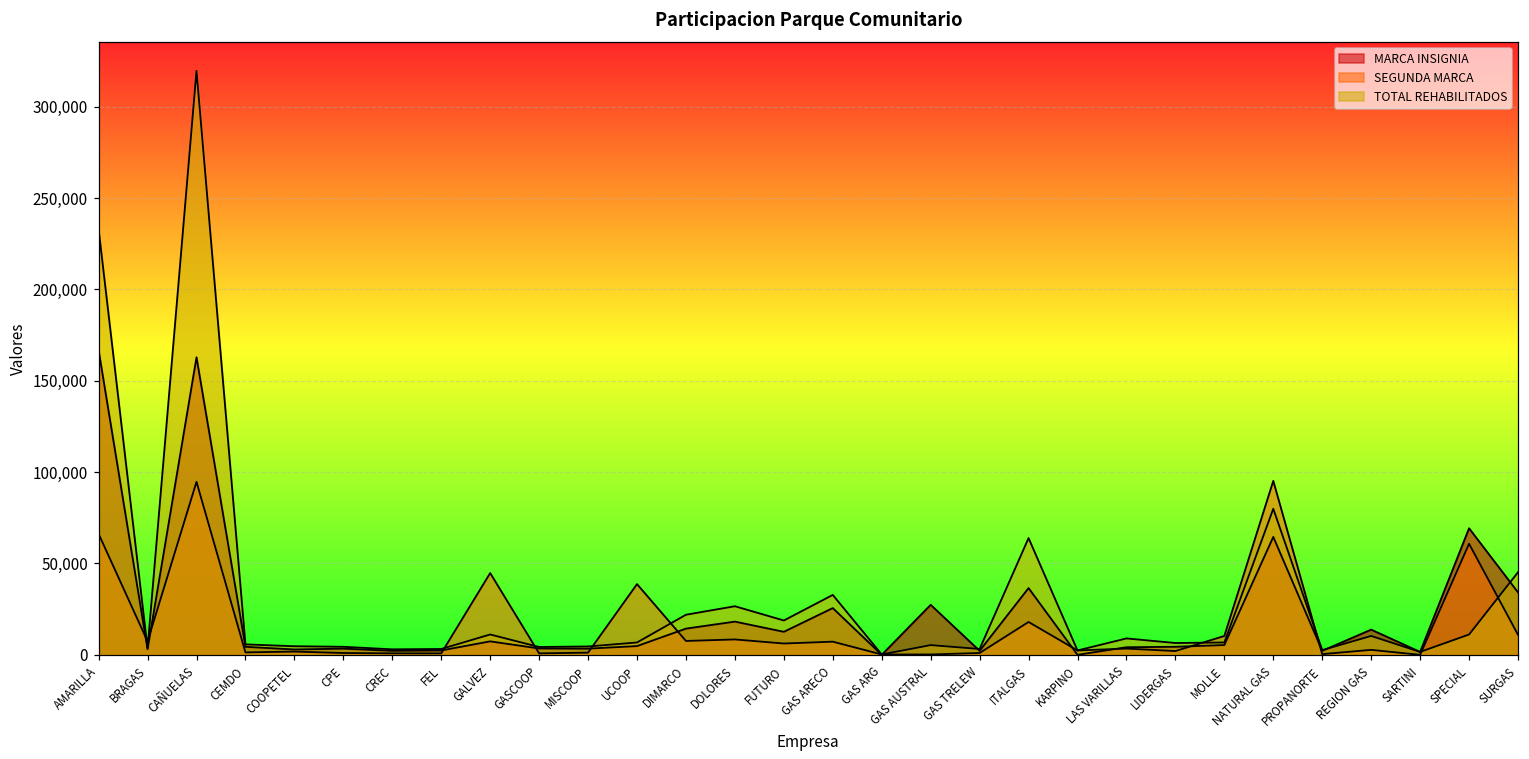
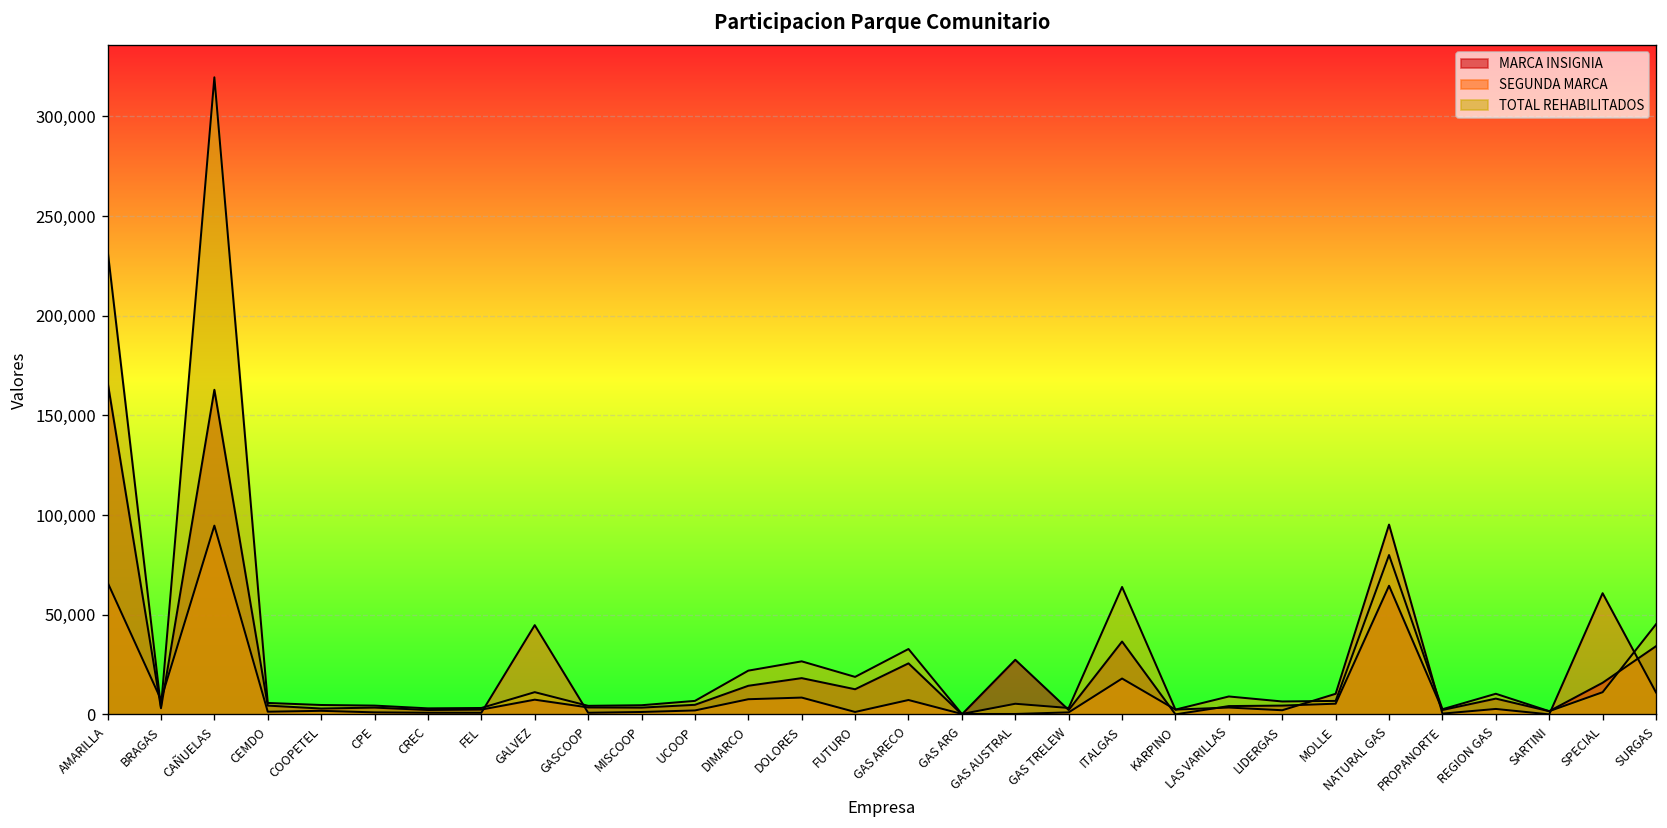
  {
    "MARCA INSIGNIA": {
      "AMARILLA": "167,000",
      "CAÑUELAS": "163,000",
      "GALVEZ": "7,000",
      "UCOOP": "5,000",
      "DIMARCO": "14,000",
      "DOLORES": "18,000",
      "FUTURO": "13,000",
      "GAS ARECO": "26,000",
      "GAS AUSTRAL": "27,000",
      "ITALGAS": "37,000",
      "KARPINO": "0",
      "LIDERGAS": "4,000",
      "NATURAL GAS": "65,000",
-     "REGION GAS": "14,000",
-     "SPECIAL": "69,000",
+     "REGION GAS": "8,000",
+     "SPECIAL": "16,000",
      "SURGAS": "34,000"
    },
    "SEGUNDA MARCA": {
      "AMARILLA": "66,000",
      "BRAGAS": "7,000",
      "CAÑUELAS": "95,000",
      "CEMDO": "1,000",
      "CPE": "1,000",
      "FEL": "1,000",
      "GALVEZ": "45,000",
      "GASCOOP": "1,000",
      "MISCOOP": "1,000",
-     "UCOOP": "39,000",
+     "UCOOP": "2,000",
      "DIMARCO": "8,000",
      "DOLORES": "8,000",
-     "FUTURO": "6,000",
+     "FUTURO": "1,000",
      "GAS ARECO": "7,000",
      "GAS AUSTRAL": "0",
      "ITALGAS": "18,000",
      "LIDERGAS": "2,000",
      "MOLLE": "10,000",
      "NATURAL GAS": "95,000",
      "PROPANORTE": "0",
      "REGION GAS": "3,000",
      "SARTINI": "0",
      "SPECIAL": "61,000",
      "SURGAS": "11,000"
    },
    "TOTAL REHABILITADOS": {
      "AMARILLA": "233,000",
      "CAÑUELAS": "320,000",
      "COOPETEL": "5,000",
      "GALVEZ": "11,000",
      "UCOOP": "7,000",
      "DIMARCO": "22,000",
      "DOLORES": "27,000",
      "FUTURO": "19,000",
      "GAS ARECO": "33,000",
      "GAS AUSTRAL": "5,000",
      "ITALGAS": "64,000",
      "LAS VARILLAS": "9,000",
      "LIDERGAS": "6,000",
      "NATURAL GAS": "80,000",
      "REGION GAS": "10,000",
      "SPECIAL": "11,000",
      "SURGAS": "45,000"
    }
  }
